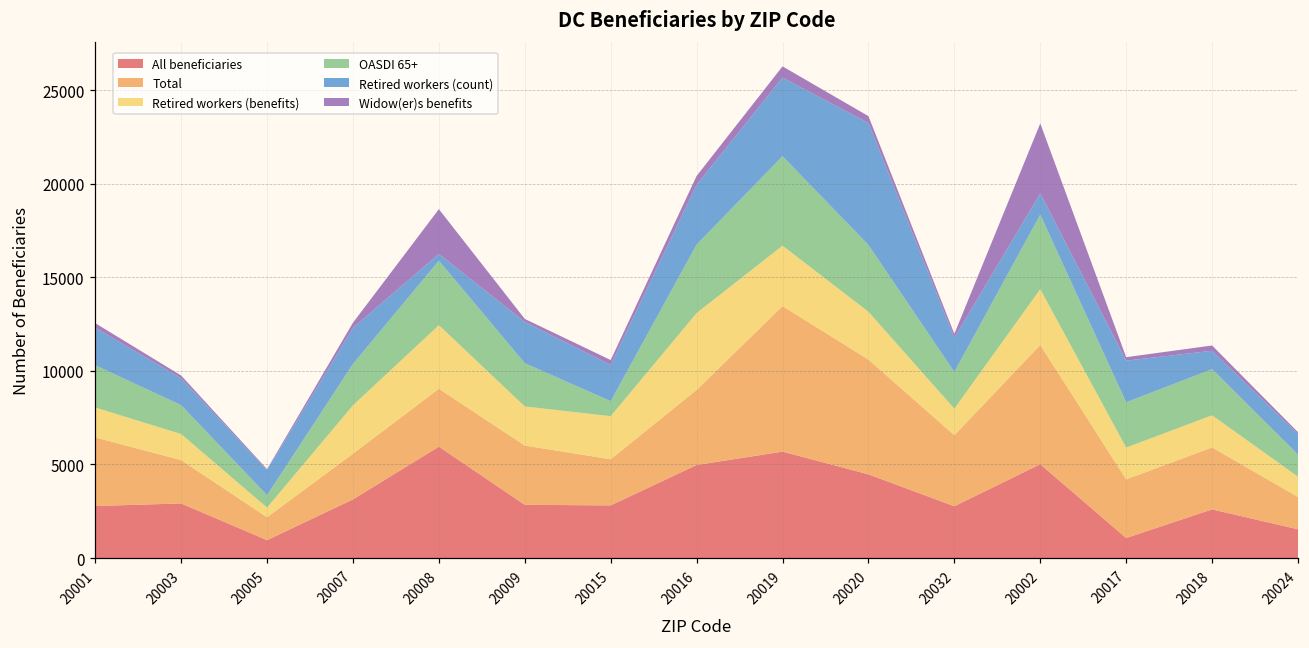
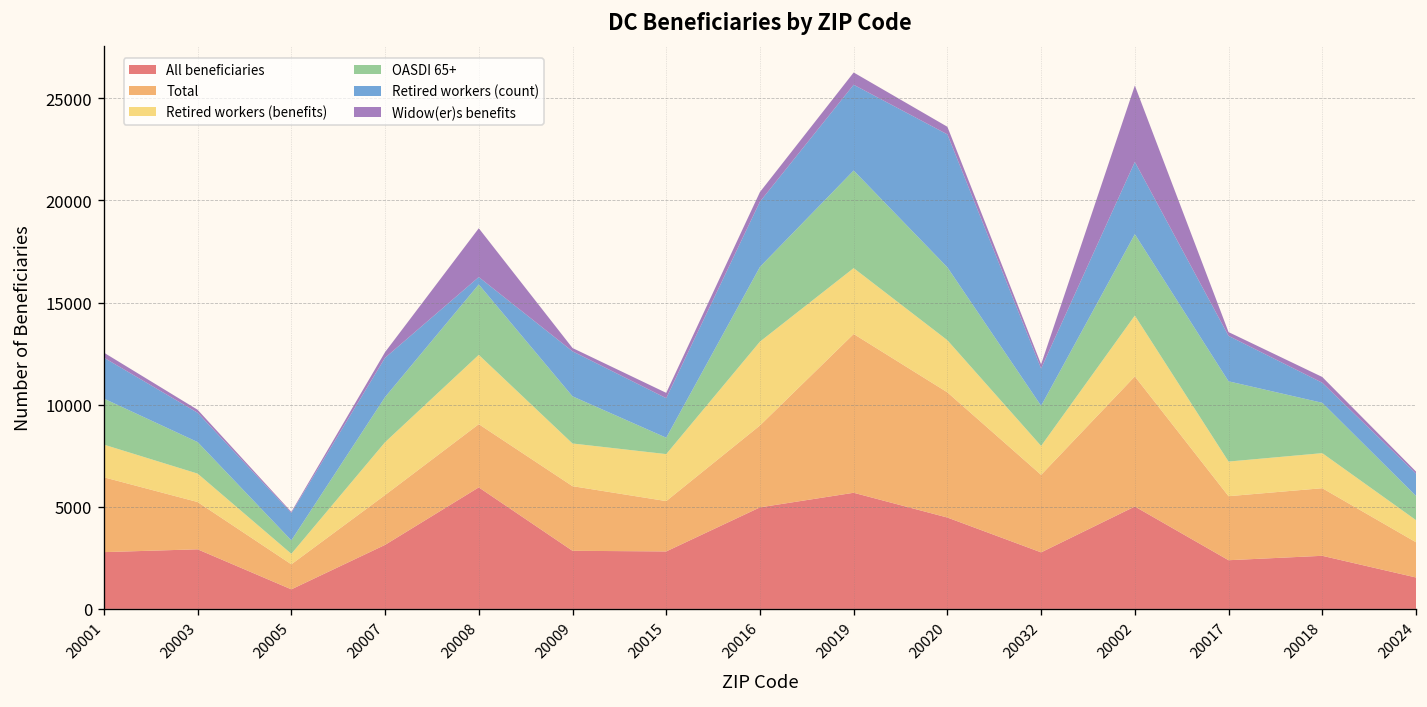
  {
    "All beneficiaries": {
      "20001": 2800,
      "20003": 2900,
      "20005": 1000,
      "20007": 3100,
      "20008": 6000,
      "20009": 2800,
      "20015": 2800,
      "20016": 5000,
      "20019": 5700,
      "20020": 4500,
      "20032": 2800,
      "20002": 5000,
-     "20017": 1100,
+     "20017": 2400,
      "20018": 2600,
      "20024": 1500
    },
    "OASDI 65+": {
      "20001": 2300,
      "20003": 1500,
      "20005": 700,
      "20007": 2200,
      "20008": 3400,
      "20009": 2300,
      "20015": 800,
      "20016": 3700,
      "20019": 4800,
      "20020": 3600,
      "20032": 2000,
      "20002": 4000,
-     "20017": 2400,
+     "20017": 3900,
      "20018": 2500,
      "20024": 1200
    },
    "Retired workers (count)": {
      "20001": 2000,
      "20007": 1900,
      "20008": 400,
      "20009": 2200,
      "20015": 1900,
      "20016": 3200,
      "20019": 4200,
      "20020": 6500,
      "20032": 1800,
-     "20002": 1100,
+     "20002": 3500,
      "20017": 2200,
      "20018": 1000
    },
    "Widow(er)s benefits": {
      "20001": 200,
      "20007": 300,
      "20008": 2400,
      "20009": 200,
      "20015": 300,
      "20016": 500,
      "20019": 600,
      "20020": 400,
      "20032": 200,
      "20002": 3700,
      "20017": 200,
      "20018": 300
    }
  }
